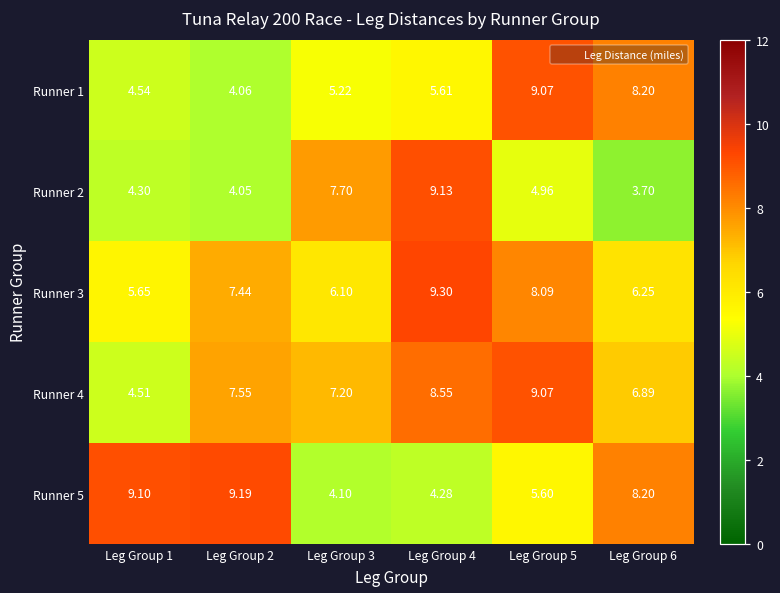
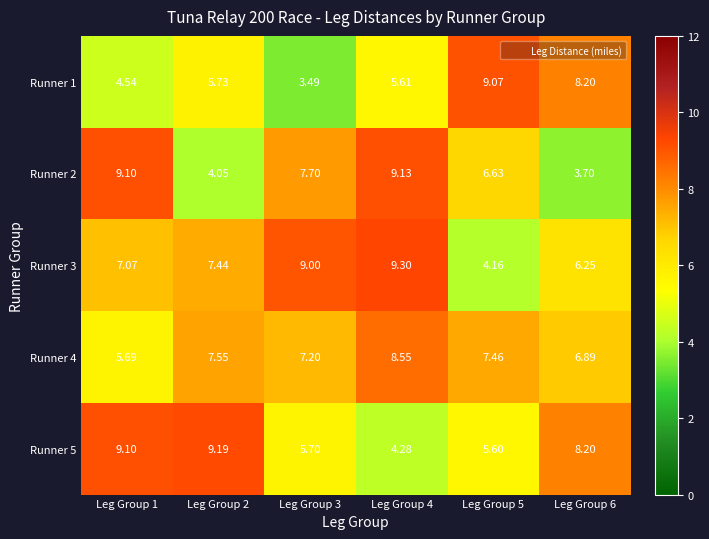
  {
    "Runner 1": {
      "Leg Group 1": 4.54,
-     "Leg Group 2": 4.06,
-     "Leg Group 3": 5.22,
+     "Leg Group 2": 5.73,
+     "Leg Group 3": 3.49,
      "Leg Group 4": 5.61,
      "Leg Group 5": 9.07,
      "Leg Group 6": 8.20
    },
    "Runner 2": {
-     "Leg Group 1": 4.30,
+     "Leg Group 1": 9.10,
      "Leg Group 2": 4.05,
      "Leg Group 3": 7.70,
      "Leg Group 4": 9.13,
-     "Leg Group 5": 4.96,
+     "Leg Group 5": 6.63,
      "Leg Group 6": 3.70
    },
    "Runner 3": {
-     "Leg Group 1": 5.65,
+     "Leg Group 1": 7.07,
      "Leg Group 2": 7.44,
-     "Leg Group 3": 6.10,
+     "Leg Group 3": 9.00,
      "Leg Group 4": 9.30,
-     "Leg Group 5": 8.09,
+     "Leg Group 5": 4.16,
      "Leg Group 6": 6.25
    },
    "Runner 4": {
-     "Leg Group 1": 4.51,
+     "Leg Group 1": 5.69,
      "Leg Group 2": 7.55,
      "Leg Group 3": 7.20,
      "Leg Group 4": 8.55,
-     "Leg Group 5": 9.07,
+     "Leg Group 5": 7.46,
      "Leg Group 6": 6.89
    },
    "Runner 5": {
      "Leg Group 1": 9.10,
      "Leg Group 2": 9.19,
-     "Leg Group 3": 4.10,
+     "Leg Group 3": 5.70,
      "Leg Group 4": 4.28,
      "Leg Group 5": 5.60,
      "Leg Group 6": 8.20
    }
  }
